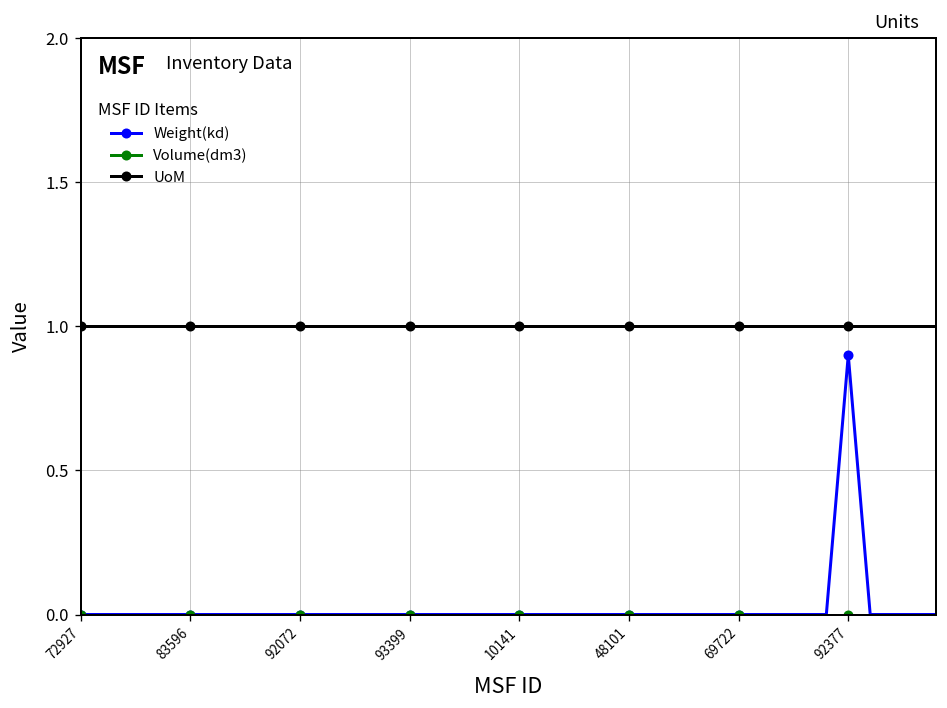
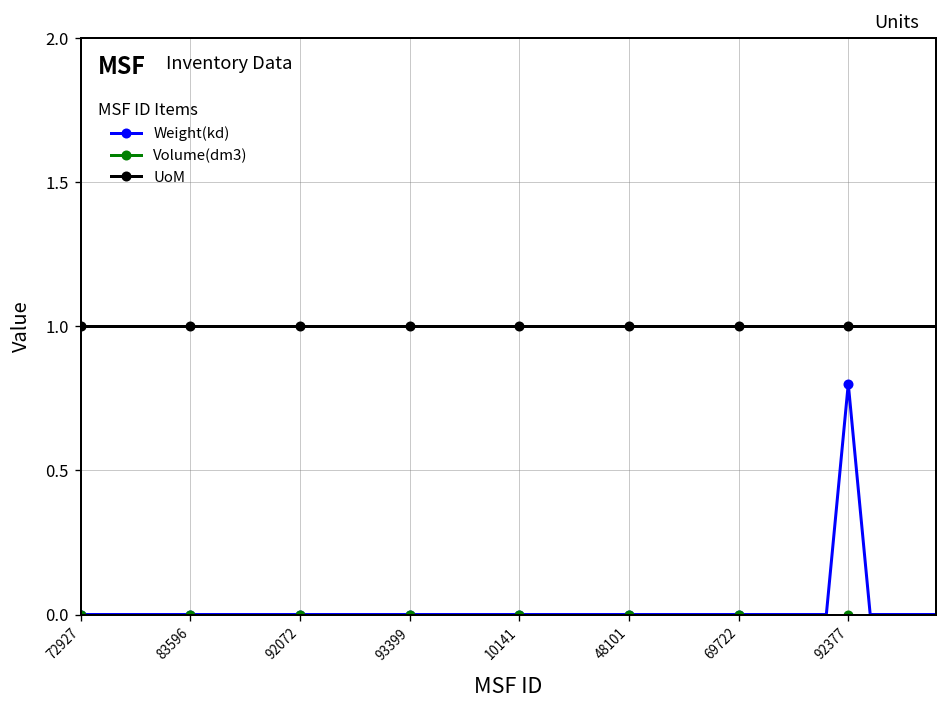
  {
    "Weight(kd)": {
-     "92377": 0.9
+     "92377": 0.8
    },
    "Volume(dm3)": {
      "92377": 0.0
    },
    "UoM": {
      "72927": 1.0,
      "83596": 1.0,
      "92072": 1.0,
      "93399": 1.0,
      "10141": 1.0,
      "48101": 1.0,
      "69722": 1.0,
      "92377": 1.0
    }
  }
